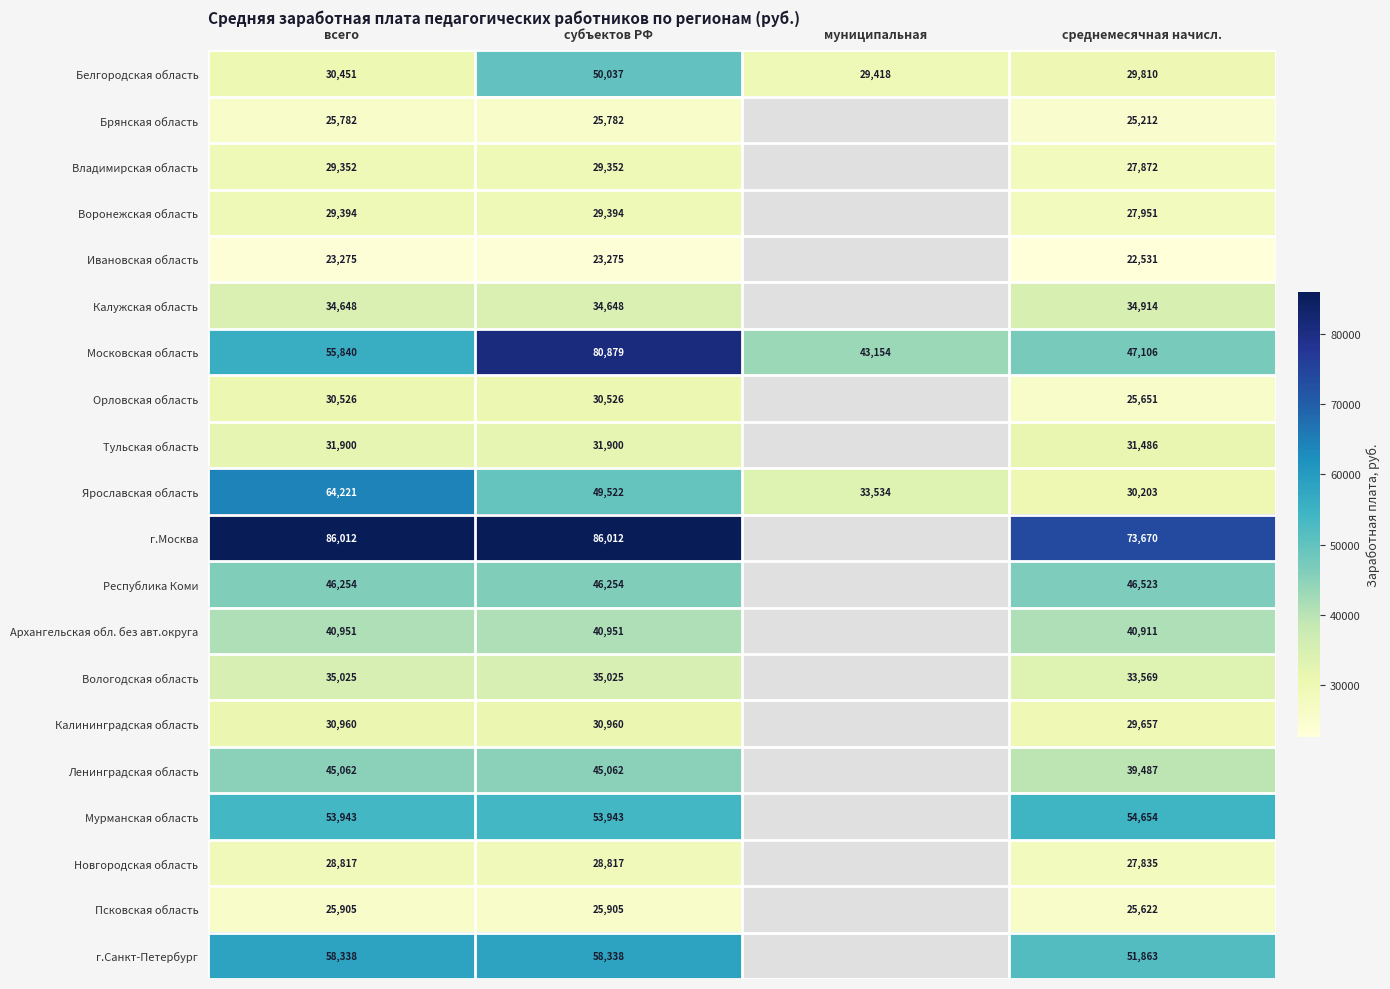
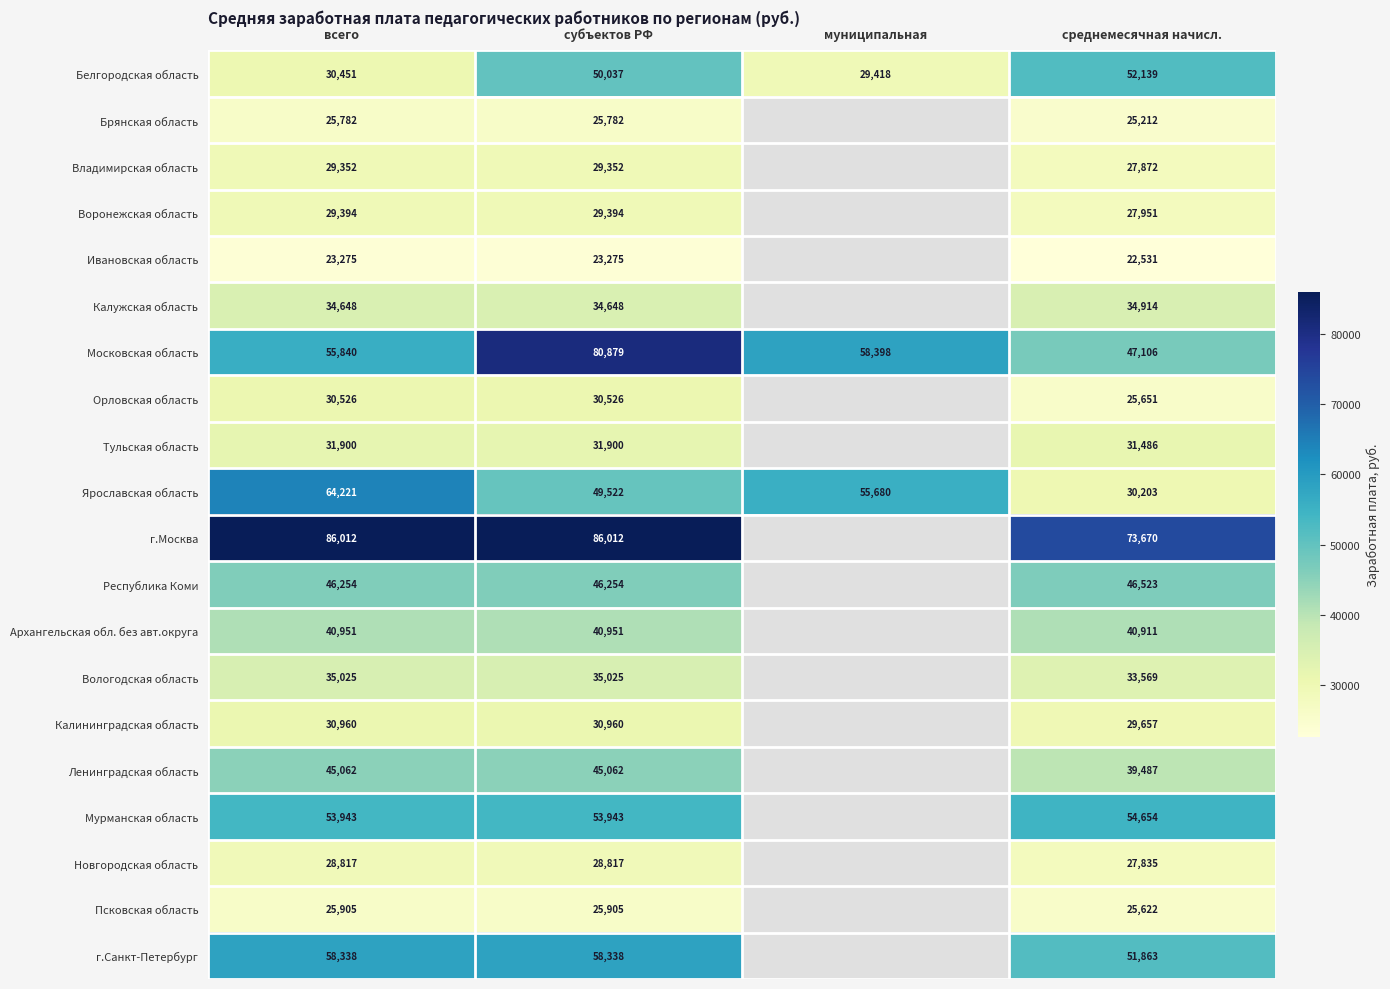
  {
    "Белгородская область": {
      "всего": "30,451",
      "субъектов РФ": "50,037",
      "муниципальная": "29,418",
-     "среднемесячная начисл.": "29,810"
+     "среднемесячная начисл.": "52,139"
    },
    "Брянская область": {
      "всего": "25,782",
      "субъектов РФ": "25,782",
      "среднемесячная начисл.": "25,212"
    },
    "Владимирская область": {
      "всего": "29,352",
      "субъектов РФ": "29,352",
      "среднемесячная начисл.": "27,872"
    },
    "Воронежская область": {
      "всего": "29,394",
      "субъектов РФ": "29,394",
      "среднемесячная начисл.": "27,951"
    },
    "Ивановская область": {
      "всего": "23,275",
      "субъектов РФ": "23,275",
      "среднемесячная начисл.": "22,531"
    },
    "Калужская область": {
      "всего": "34,648",
      "субъектов РФ": "34,648",
      "среднемесячная начисл.": "34,914"
    },
    "Московская область": {
      "всего": "55,840",
      "субъектов РФ": "80,879",
-     "муниципальная": "43,154",
+     "муниципальная": "58,398",
      "среднемесячная начисл.": "47,106"
    },
    "Орловская область": {
      "всего": "30,526",
      "субъектов РФ": "30,526",
      "среднемесячная начисл.": "25,651"
    },
    "Тульская область": {
      "всего": "31,900",
      "субъектов РФ": "31,900",
      "среднемесячная начисл.": "31,486"
    },
    "Ярославская область": {
      "всего": "64,221",
      "субъектов РФ": "49,522",
-     "муниципальная": "33,534",
+     "муниципальная": "55,680",
      "среднемесячная начисл.": "30,203"
    },
    "г.Москва": {
      "всего": "86,012",
      "субъектов РФ": "86,012",
      "среднемесячная начисл.": "73,670"
    },
    "Республика Коми": {
      "всего": "46,254",
      "субъектов РФ": "46,254",
      "среднемесячная начисл.": "46,523"
    },
    "Архангельская обл. без авт.округа": {
      "всего": "40,951",
      "субъектов РФ": "40,951",
      "среднемесячная начисл.": "40,911"
    },
    "Вологодская область": {
      "всего": "35,025",
      "субъектов РФ": "35,025",
      "среднемесячная начисл.": "33,569"
    },
    "Калининградская область": {
      "всего": "30,960",
      "субъектов РФ": "30,960",
      "среднемесячная начисл.": "29,657"
    },
    "Ленинградская область": {
      "всего": "45,062",
      "субъектов РФ": "45,062",
      "среднемесячная начисл.": "39,487"
    },
    "Мурманская область": {
      "всего": "53,943",
      "субъектов РФ": "53,943",
      "среднемесячная начисл.": "54,654"
    },
    "Новгородская область": {
      "всего": "28,817",
      "субъектов РФ": "28,817",
      "среднемесячная начисл.": "27,835"
    },
    "Псковская область": {
      "всего": "25,905",
      "субъектов РФ": "25,905",
      "среднемесячная начисл.": "25,622"
    },
    "г.Санкт-Петербург": {
      "всего": "58,338",
      "субъектов РФ": "58,338",
      "среднемесячная начисл.": "51,863"
    }
  }
